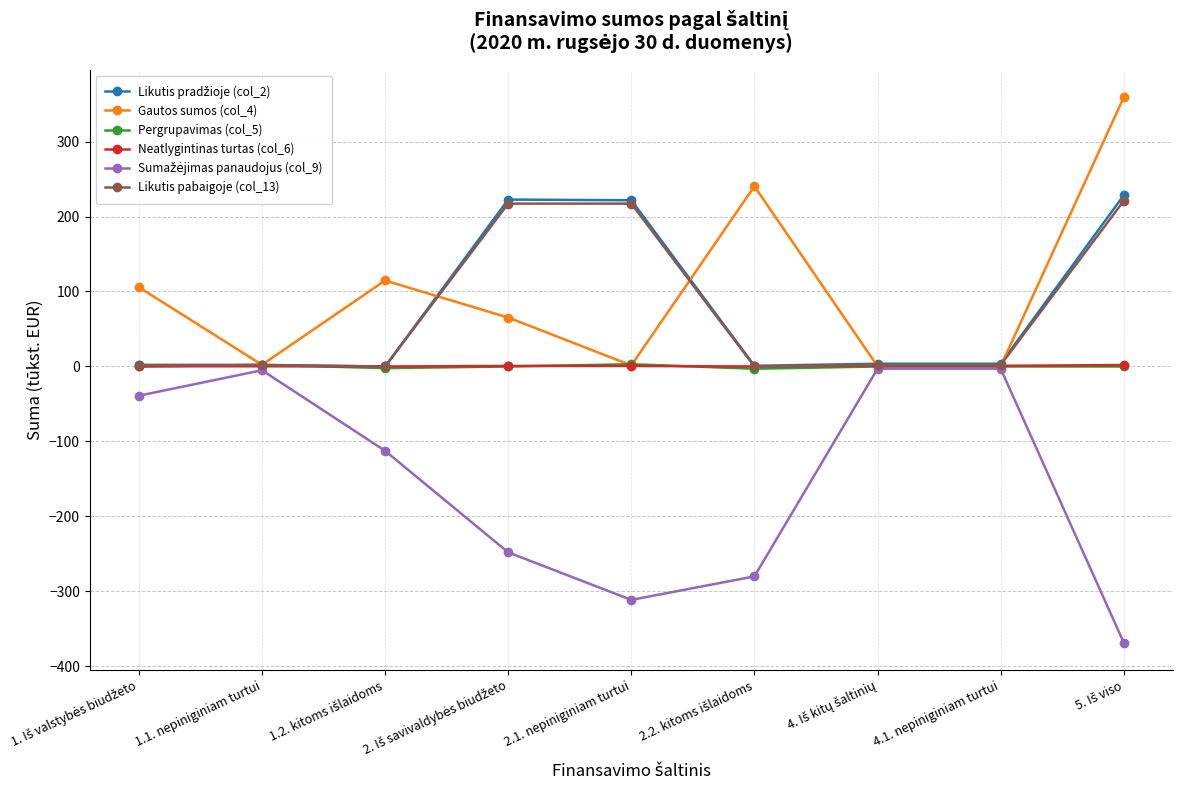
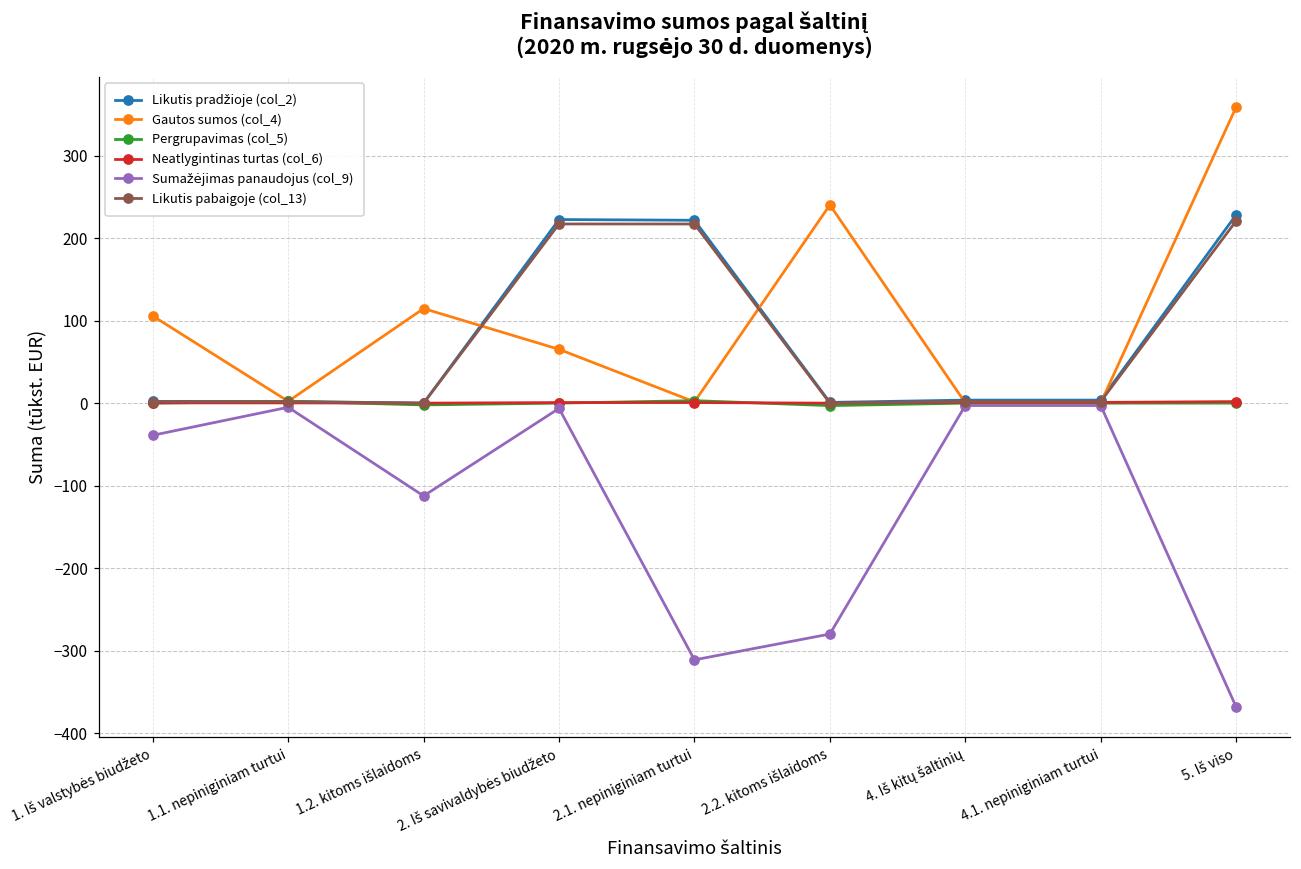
  {
    "Likutis pradžioje (col_2)": {
      "2. Iš savivaldybės biudžeto": 220,
      "2.1. nepiniginiam turtui": 220,
      "5. Iš viso": 230
    },
    "Gautos sumos (col_4)": {
      "1. Iš valstybės biudžeto": 110,
      "1.2. kitoms išlaidoms": 110,
      "2. Iš savivaldybės biudžeto": 70,
      "2.2. kitoms išlaidoms": 240,
      "5. Iš viso": 360
    },
    "Sumažėjimas panaudojus (col_9)": {
      "1. Iš valstybės biudžeto": -40,
      "1.1. nepiniginiam turtui": -10,
      "1.2. kitoms išlaidoms": -110,
-     "2. Iš savivaldybės biudžeto": -250,
+     "2. Iš savivaldybės biudžeto": -10,
      "2.1. nepiniginiam turtui": -310,
      "2.2. kitoms išlaidoms": -280,
      "5. Iš viso": -370
    },
    "Likutis pabaigoje (col_13)": {
      "2. Iš savivaldybės biudžeto": 220,
      "2.1. nepiniginiam turtui": 220,
      "5. Iš viso": 220
    }
  }
